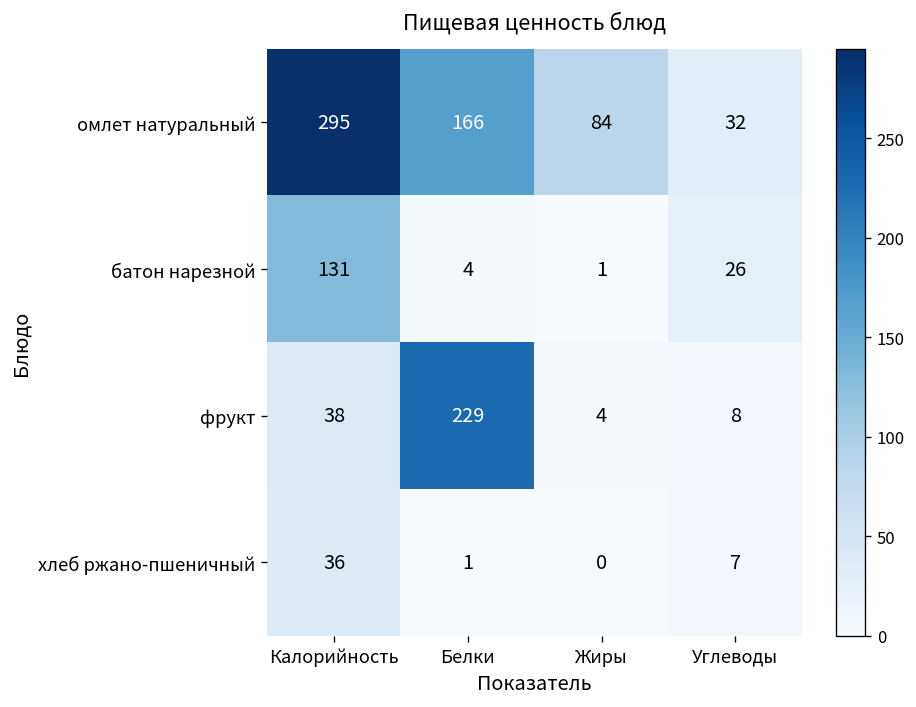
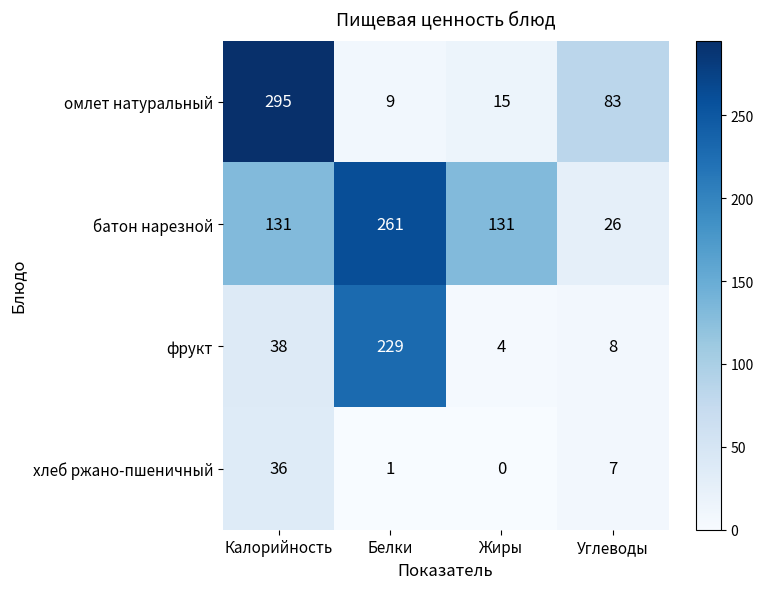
  {
    "омлет натуральный": {
      "Калорийность": 295,
-     "Белки": 166,
-     "Жиры": 84,
-     "Углеводы": 32
+     "Белки": 9,
+     "Жиры": 15,
+     "Углеводы": 83
    },
    "батон нарезной": {
      "Калорийность": 131,
-     "Белки": 4,
-     "Жиры": 1,
+     "Белки": 261,
+     "Жиры": 131,
      "Углеводы": 26
    },
    "фрукт": {
      "Калорийность": 38,
      "Белки": 229,
      "Жиры": 4,
      "Углеводы": 8
    },
    "хлеб ржано-пшеничный": {
      "Калорийность": 36,
      "Белки": 1,
      "Жиры": 0,
      "Углеводы": 7
    }
  }
